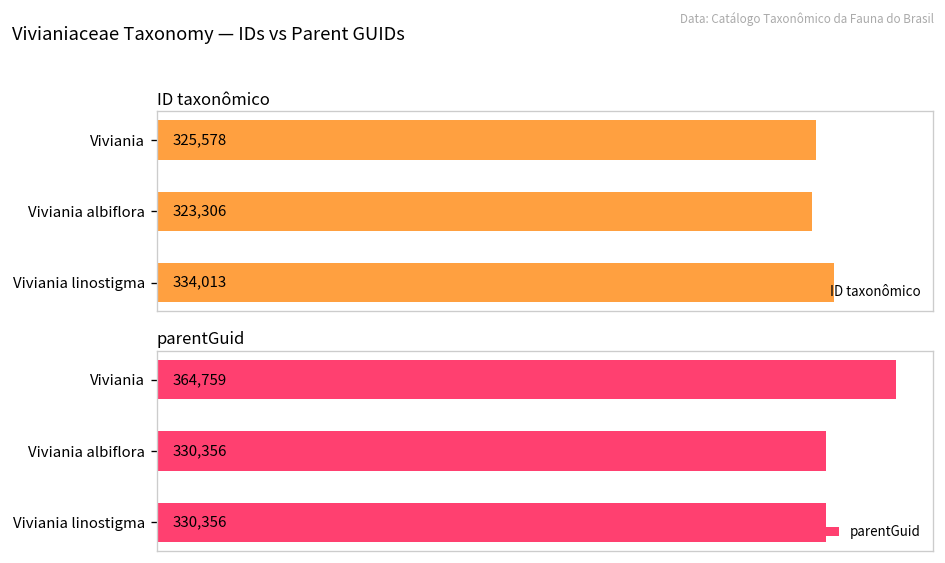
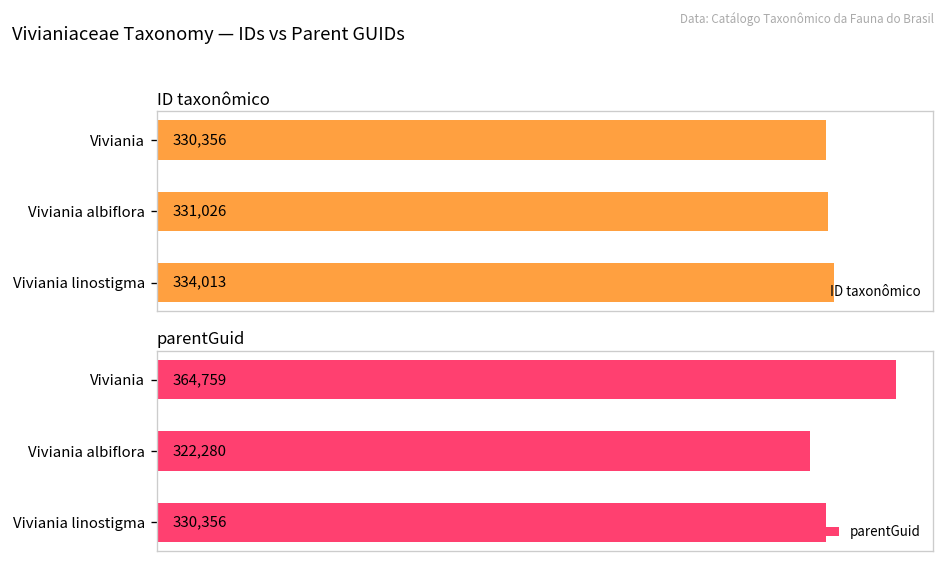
  {
    "ID taxonômico": {
-     "Viviania": "325,578",
-     "Viviania albiflora": "323,306",
+     "Viviania": "330,356",
+     "Viviania albiflora": "331,026",
      "Viviania linostigma": "334,013"
    },
    "parentGuid": {
      "Viviania": "364,759",
-     "Viviania albiflora": "330,356",
+     "Viviania albiflora": "322,280",
      "Viviania linostigma": "330,356"
    }
  }
